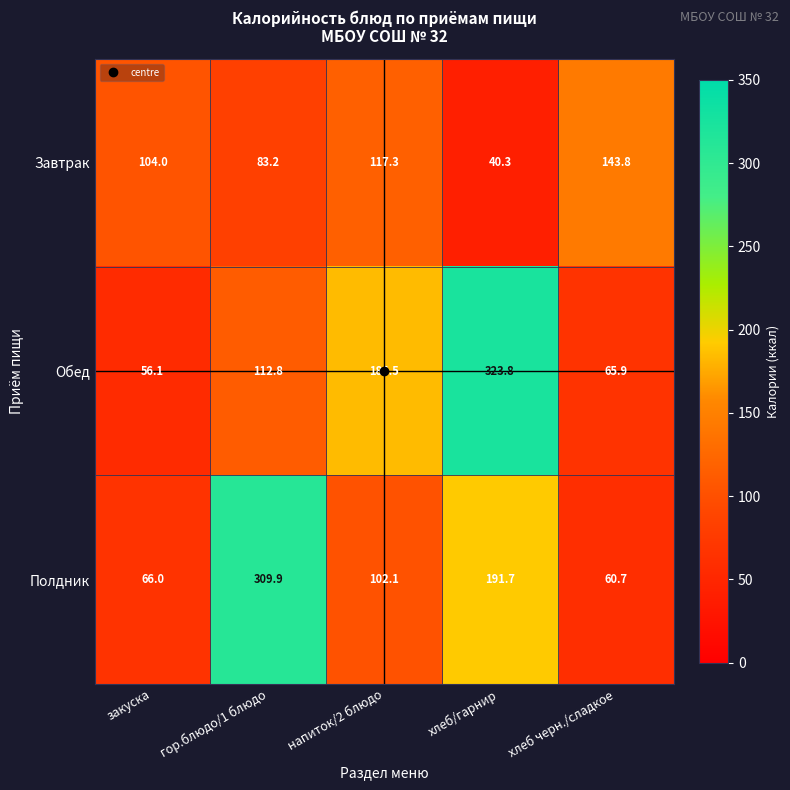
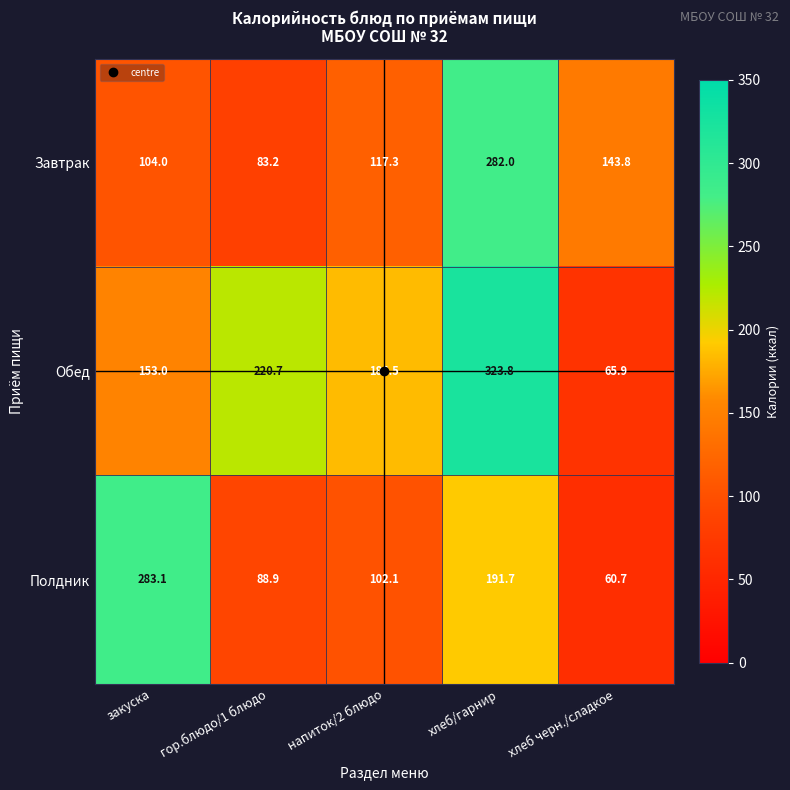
  {
    "Завтрак": {
      "закуска": 104.0,
      "гор.блюдо/1 блюдо": 83.2,
      "напиток/2 блюдо": 117.3,
-     "хлеб/гарнир": 40.3,
+     "хлеб/гарнир": 282.0,
      "хлеб черн./сладкое": 143.8
    },
    "Обед": {
-     "закуска": 56.1,
-     "гор.блюдо/1 блюдо": 112.8,
+     "закуска": 153.0,
+     "гор.блюдо/1 блюдо": 220.7,
      "хлеб/гарнир": 323.8,
      "хлеб черн./сладкое": 65.9
    },
    "Полдник": {
-     "закуска": 66.0,
-     "гор.блюдо/1 блюдо": 309.9,
+     "закуска": 283.1,
+     "гор.блюдо/1 блюдо": 88.9,
      "напиток/2 блюдо": 102.1,
      "хлеб/гарнир": 191.7,
      "хлеб черн./сладкое": 60.7
    }
  }
